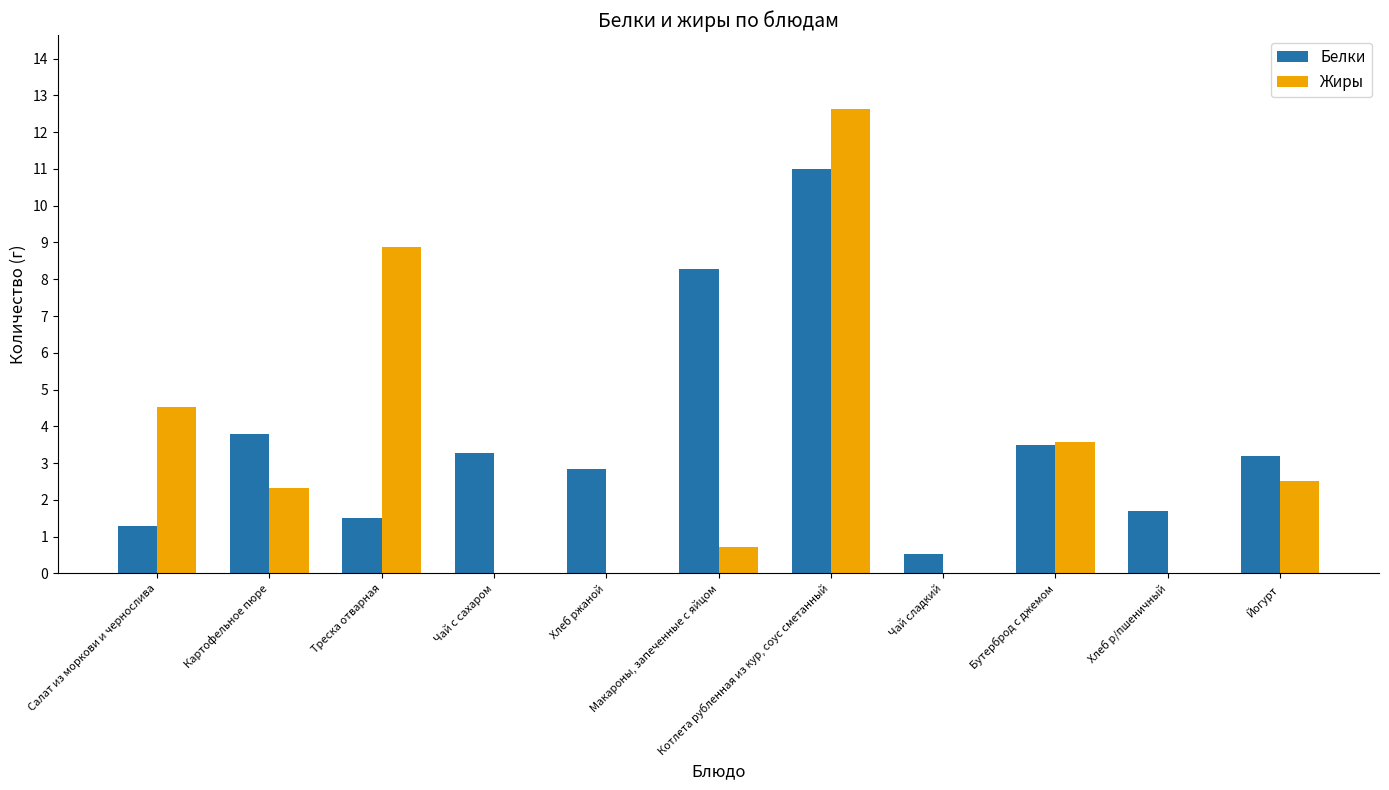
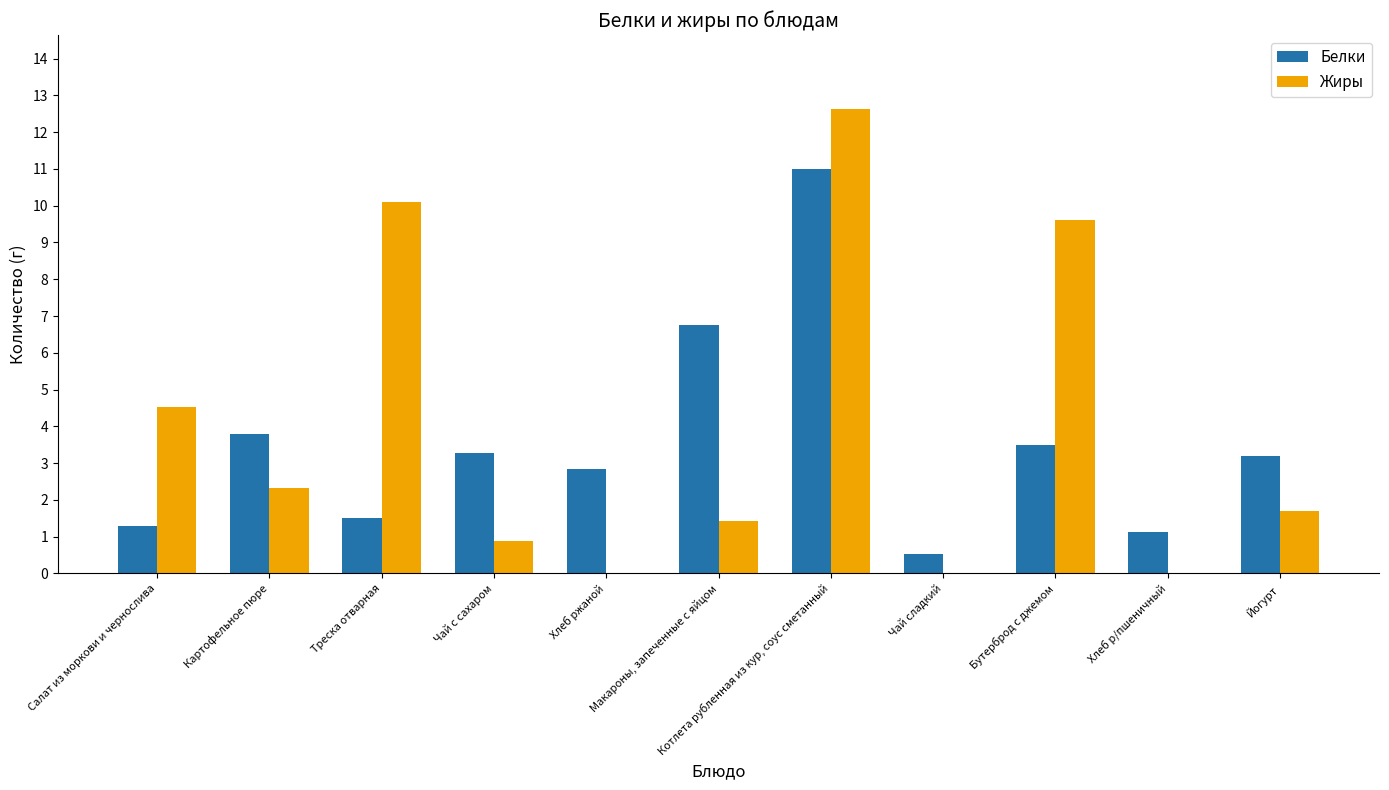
  {
    "Белки": {
      "Салат из моркови и чернослива": 1.3,
      "Картофельное пюре": 3.8,
      "Треска отварная": 1.5,
      "Чай с сахаром": 3.3,
      "Хлеб ржаной": 2.9,
-     "Макароны, запеченные с яйцом": 8.3,
+     "Макароны, запеченные с яйцом": 6.8,
      "Котлета рубленная из кур, соус сметанный": 11.0,
      "Чай сладкий": 0.5,
      "Бутерброд с джемом": 3.5,
-     "Хлеб р/пшеничный": 1.7,
+     "Хлеб р/пшеничный": 1.1,
      "Йогурт": 3.2
    },
    "Жиры": {
      "Салат из моркови и чернослива": 4.5,
      "Картофельное пюре": 2.3,
-     "Треска отварная": 8.9,
-     "Чай с сахаром": 0.0,
+     "Треска отварная": 10.1,
+     "Чай с сахаром": 0.9,
      "Хлеб ржаной": 0.0,
-     "Макароны, запеченные с яйцом": 0.7,
+     "Макароны, запеченные с яйцом": 1.4,
      "Котлета рубленная из кур, соус сметанный": 12.6,
      "Чай сладкий": 0.0,
-     "Бутерброд с джемом": 3.6,
+     "Бутерброд с джемом": 9.6,
      "Хлеб р/пшеничный": 0.0,
-     "Йогурт": 2.5
+     "Йогурт": 1.7
    }
  }
